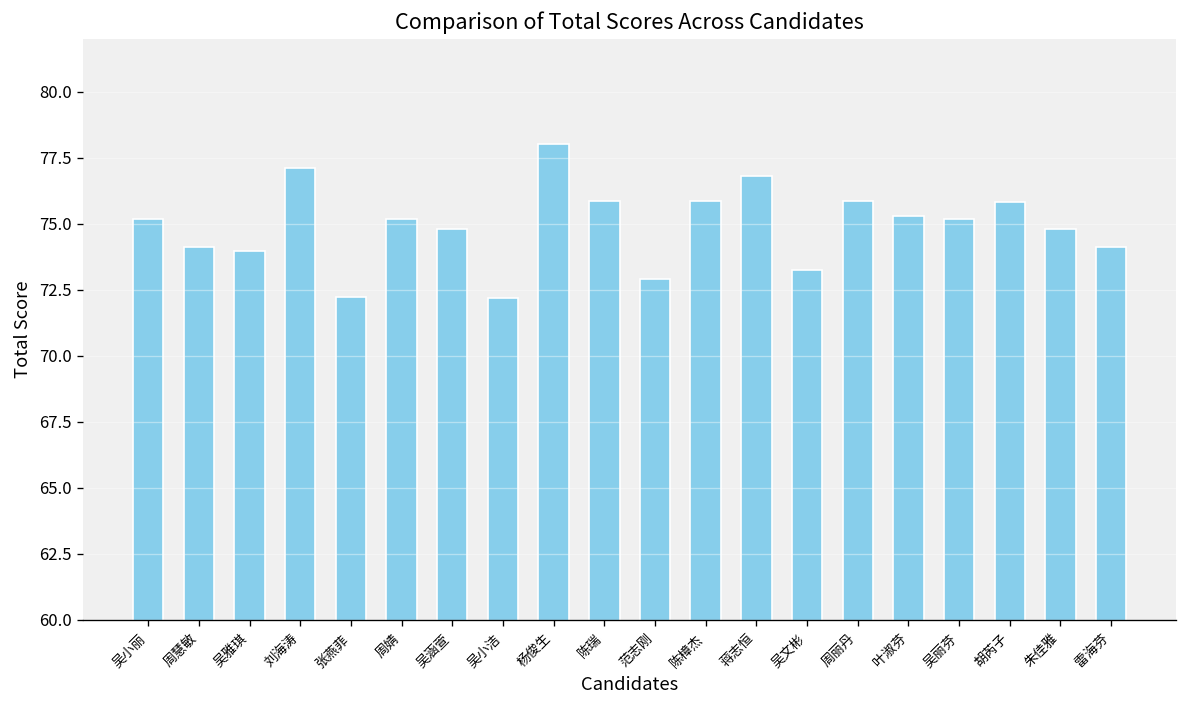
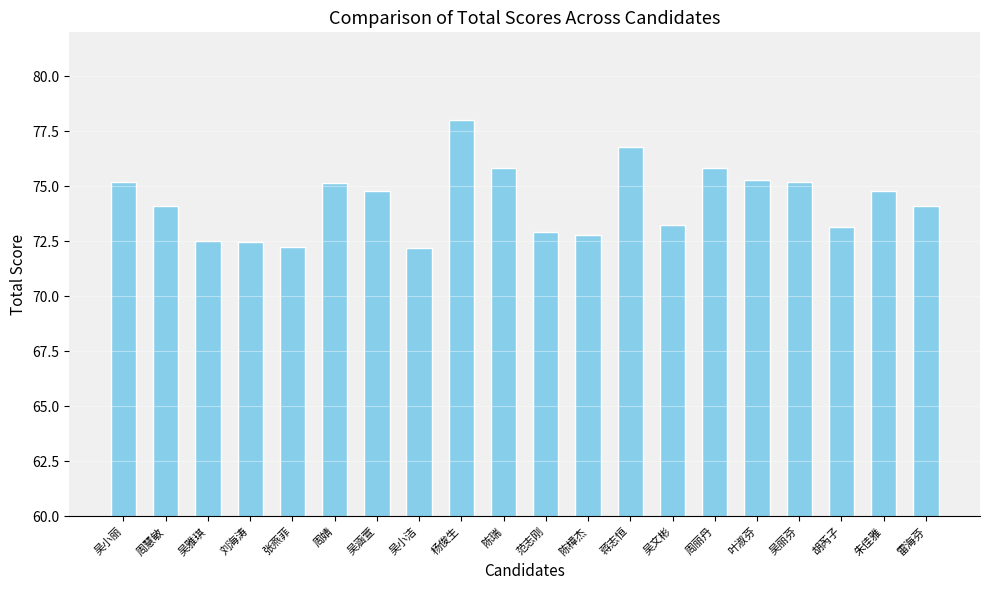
  {
    "吴小丽": 75.2,
    "周慧敏": 74.1,
-   "吴雅琪": 74.0,
-   "刘海涛": 77.1,
+   "吴雅琪": 72.5,
+   "刘海涛": 72.5,
    "张燕菲": 72.2,
    "周婧": 75.2,
    "吴涵萱": 74.8,
    "吴小洁": 72.2,
    "杨俊生": 78.0,
    "陈瑞": 75.9,
    "范志刚": 72.9,
-   "陈樟杰": 75.9,
+   "陈樟杰": 72.8,
    "蒋志恒": 76.8,
    "吴文彬": 73.2,
    "周丽丹": 75.9,
    "叶淑芬": 75.3,
    "吴丽芬": 75.2,
-   "胡芮子": 75.8,
+   "胡芮子": 73.2,
    "朱佳雅": 74.8,
    "雷海芬": 74.1
  }
